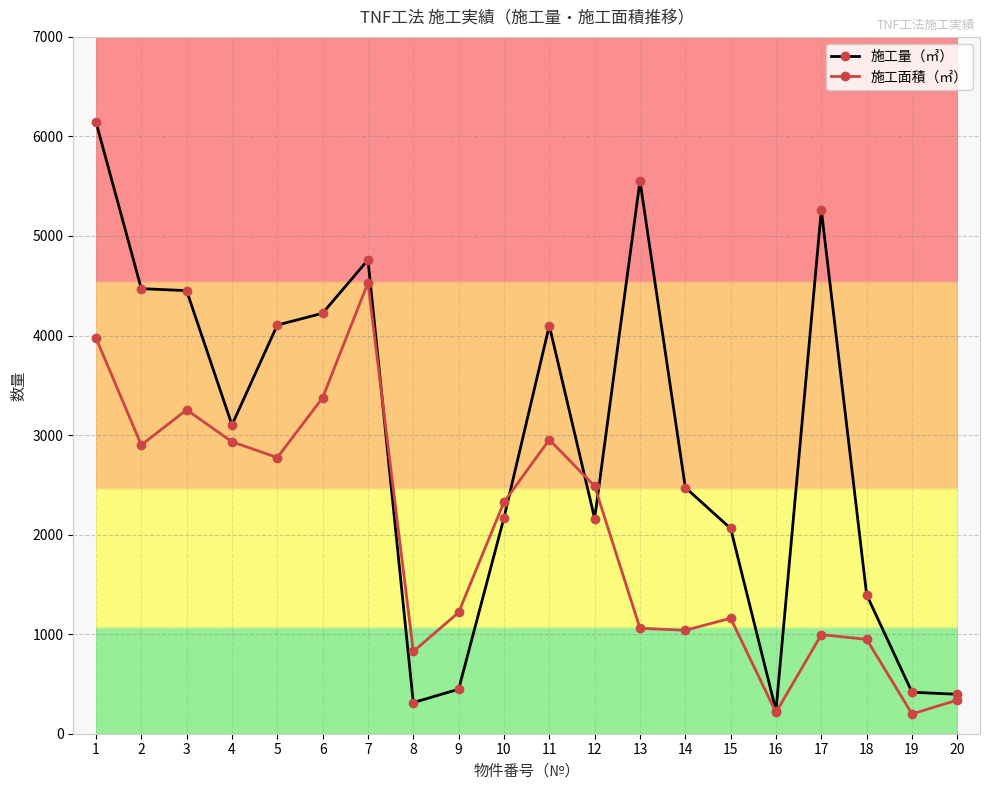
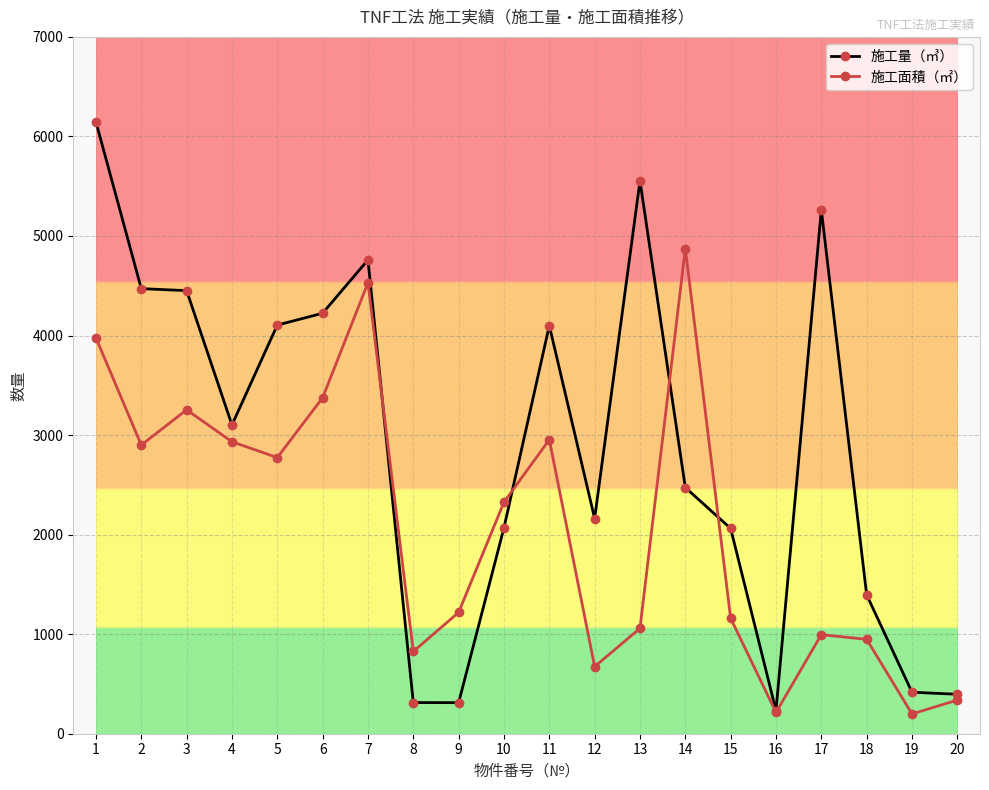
  {
    "施工量（㎥）": {
      "1": 6100,
      "2": 4500,
      "3": 4500,
      "4": 3100,
      "5": 4100,
      "6": 4200,
      "7": 4800,
      "8": 300,
-     "9": 400,
-     "10": 2200,
+     "9": 300,
+     "10": 2100,
      "11": 4100,
      "12": 2200,
      "13": 5600,
      "14": 2500,
      "15": 2100,
      "17": 5300,
      "18": 1400,
      "19": 400,
      "20": 400
    },
    "施工面積（㎡）": {
      "1": 4000,
      "2": 2900,
      "3": 3300,
      "4": 2900,
      "5": 2800,
      "6": 3400,
      "7": 4500,
      "8": 800,
      "9": 1200,
      "10": 2300,
      "11": 3000,
-     "12": 2500,
+     "12": 700,
      "13": 1100,
-     "14": 1000,
+     "14": 4900,
      "15": 1200,
      "17": 1000,
      "18": 900,
      "19": 200,
      "20": 300
    }
  }
